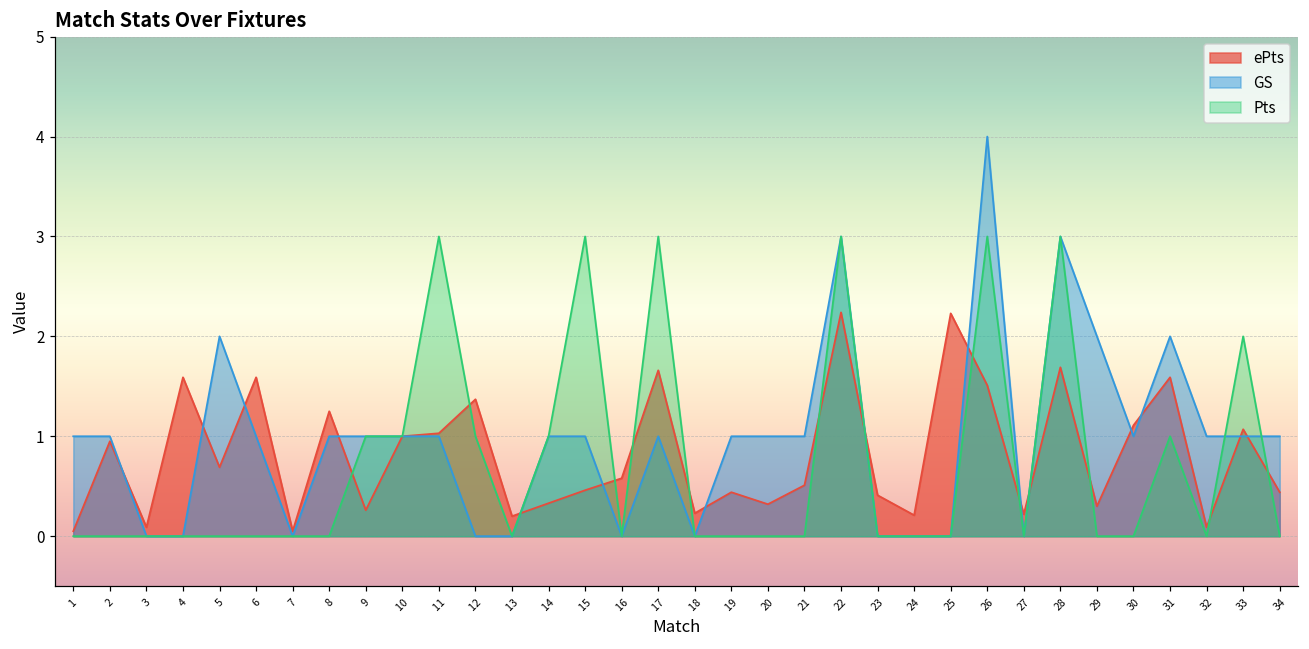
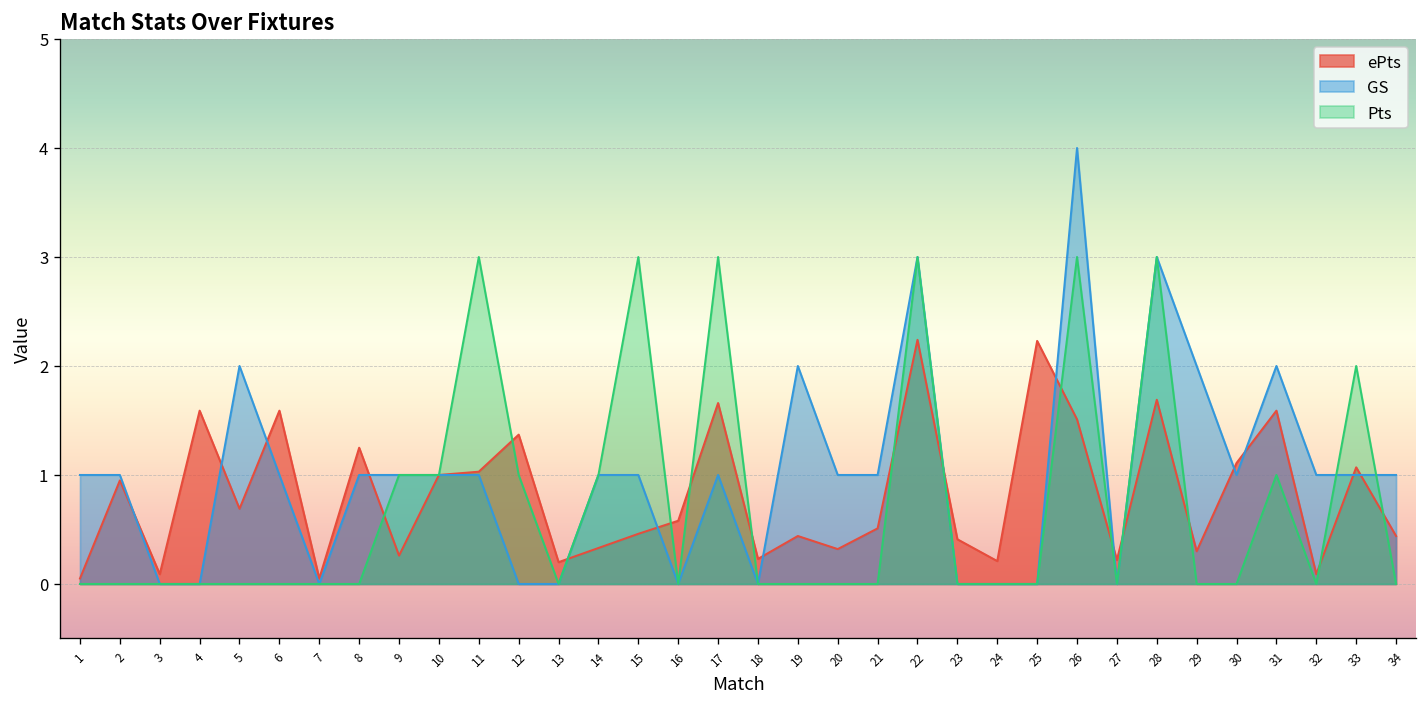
  {
    "ePts": {
      "1": 0.1,
      "2": 1.0,
      "3": 0.1,
      "4": 1.6,
      "5": 0.7,
      "6": 1.6,
      "7": 0.1,
      "8": 1.3,
      "9": 0.3,
      "11": 1.0,
      "12": 1.4,
      "13": 0.2,
      "14": 0.3,
      "15": 0.5,
      "16": 0.6,
      "17": 1.7,
      "18": 0.2,
      "19": 0.4,
      "20": 0.3,
      "21": 0.5,
      "22": 2.2,
      "23": 0.4,
      "24": 0.2,
      "25": 2.2,
      "26": 1.5,
      "27": 0.2,
      "28": 1.7,
      "29": 0.3,
      "30": 1.1,
      "31": 1.6,
      "32": 0.1,
      "33": 1.1,
      "34": 0.4
    },
    "GS": {
      "1": 1,
      "2": 1,
      "5": 2,
      "6": 1,
      "8": 1,
      "11": 1,
      "12": 0,
      "15": 1,
      "17": 1,
-     "19": 1,
+     "19": 2,
      "20": 1,
      "21": 1,
      "26": 4,
      "29": 2,
      "30": 1,
      "31": 2,
      "32": 1,
      "33": 1,
      "34": 1
    },
    "Pts": {
      "1": 0,
      "2": 0,
      "5": 0,
      "6": 0,
      "8": 0,
      "11": 3,
      "12": 1,
      "15": 3,
      "17": 3,
      "19": 0,
      "20": 0,
      "21": 0,
      "26": 3,
      "29": 0,
      "30": 0,
      "31": 1,
      "32": 0,
      "33": 2,
      "34": 0
    }
  }
